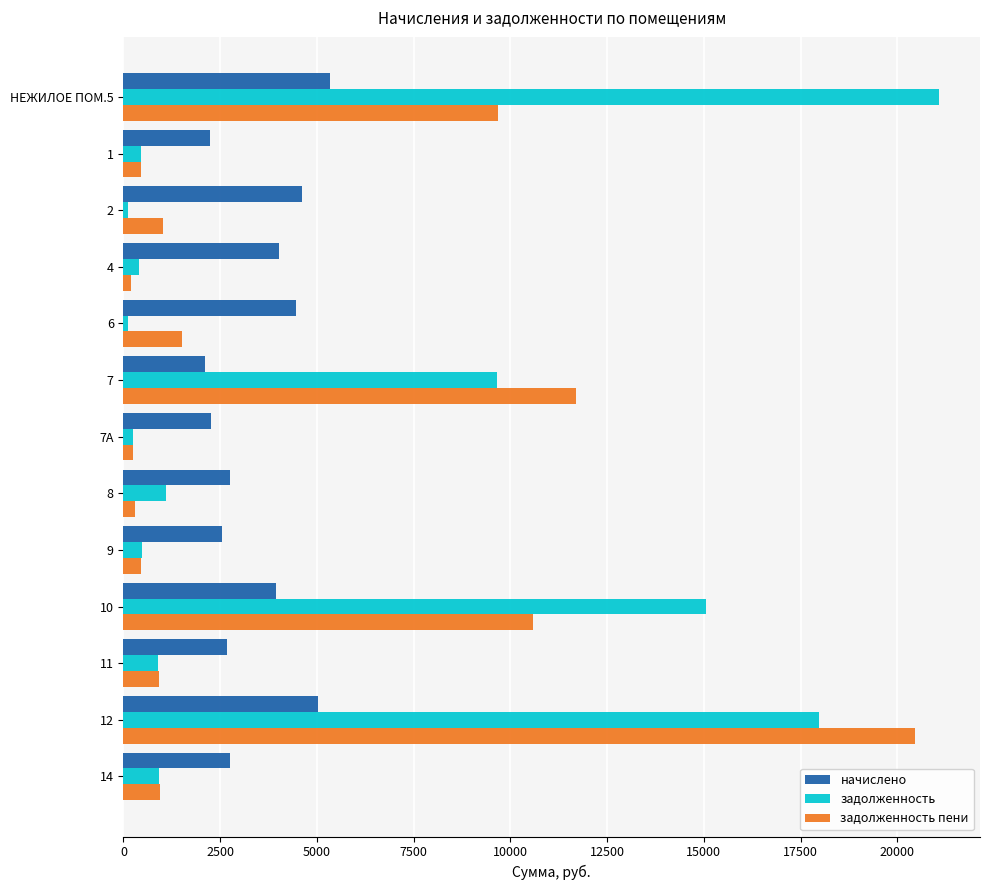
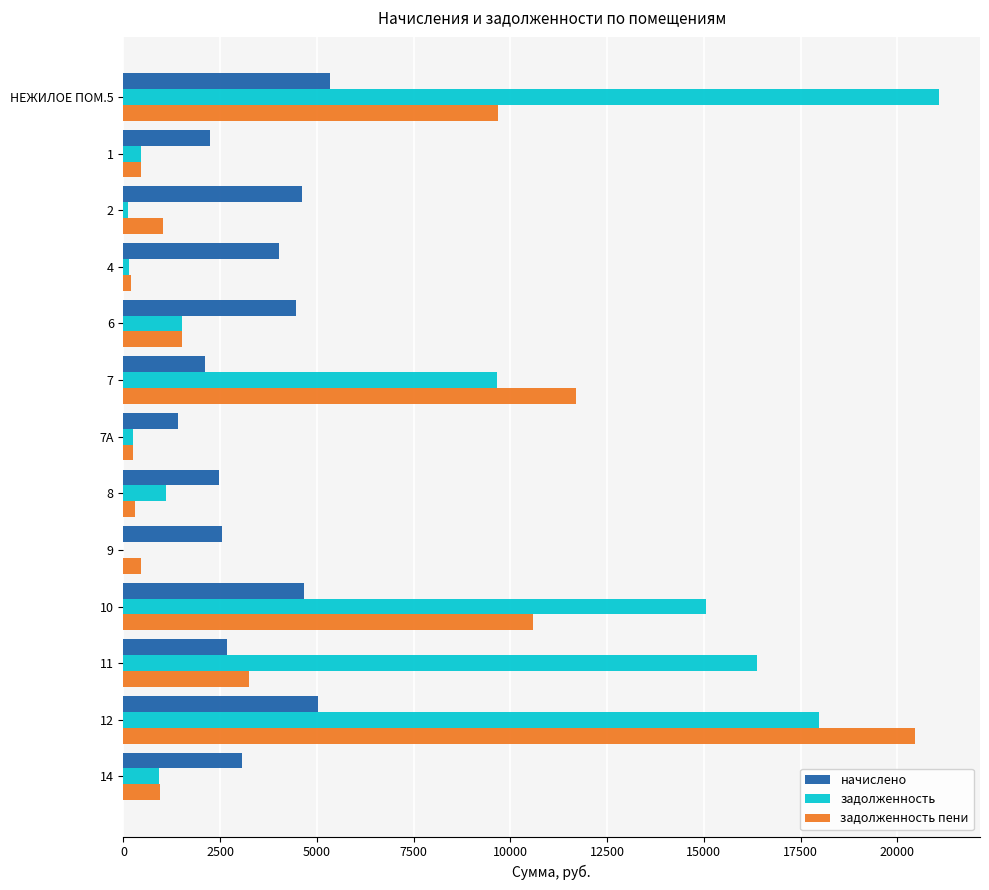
  {
    "начислено": {
      "НЕЖИЛОЕ ПОМ.5": 5300,
      "1": 2200,
      "2": 4600,
      "4": 4000,
      "6": 4500,
      "7": 2100,
-     "7А": 2300,
-     "8": 2800,
+     "7А": 1400,
+     "8": 2500,
      "9": 2500,
-     "10": 4000,
+     "10": 4700,
      "11": 2700,
      "12": 5000,
-     "14": 2700
+     "14": 3100
    },
    "задолженность": {
      "НЕЖИЛОЕ ПОМ.5": 21100,
      "1": 500,
      "2": 100,
-     "4": 400,
-     "6": 100,
+     "4": 100,
+     "6": 1500,
      "7": 9700,
      "7А": 300,
      "8": 1100,
-     "9": 500,
+     "9": 0,
      "10": 15100,
-     "11": 900,
+     "11": 16400,
      "12": 18000,
      "14": 900
    },
    "задолженность пени": {
      "НЕЖИЛОЕ ПОМ.5": 9700,
      "1": 500,
      "2": 1000,
      "4": 200,
      "6": 1500,
      "7": 11700,
      "7А": 300,
      "8": 300,
      "9": 500,
      "10": 10600,
-     "11": 900,
+     "11": 3200,
      "12": 20500,
      "14": 900
    }
  }
